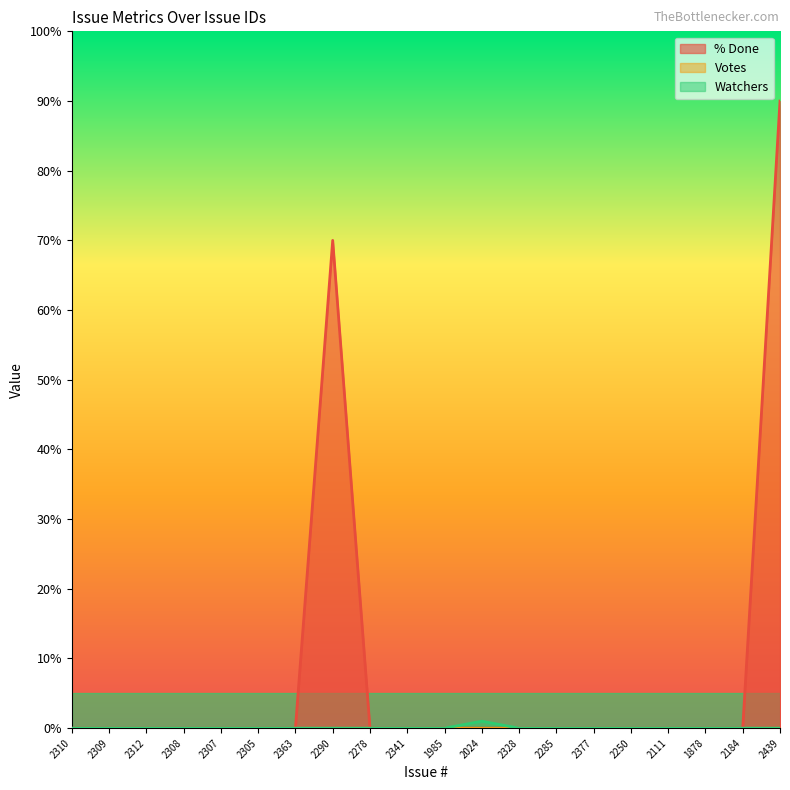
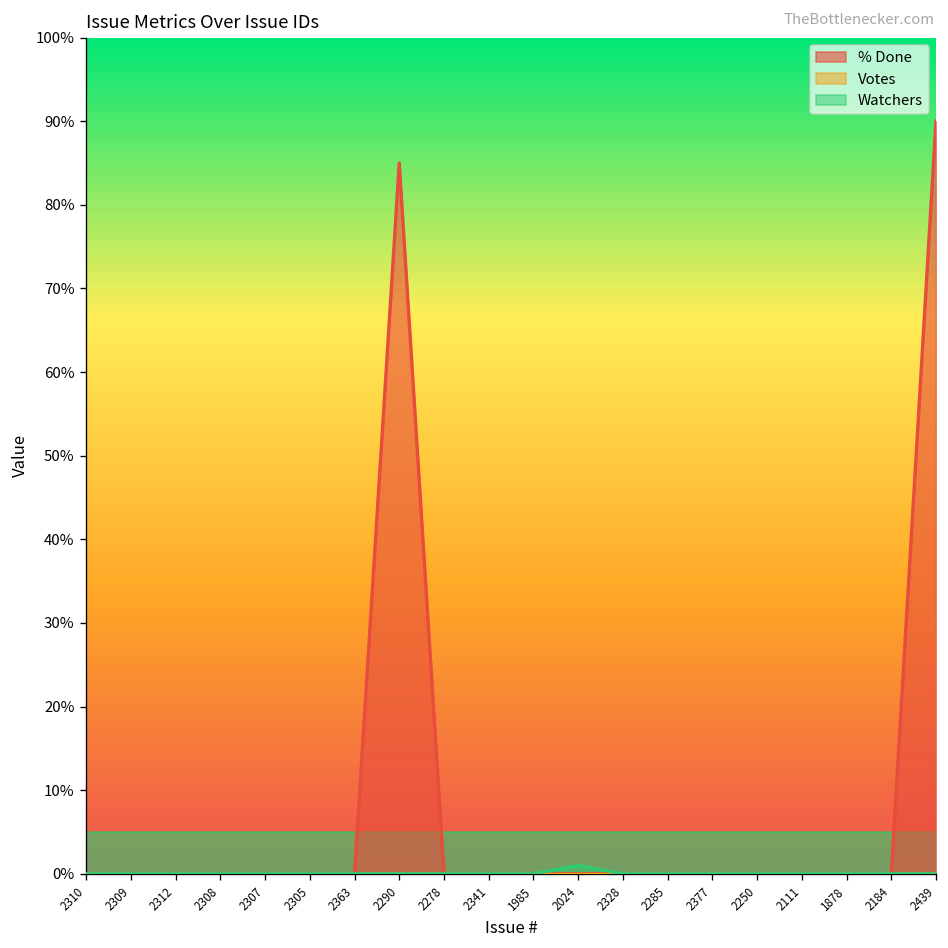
  {
    "% Done": {
-     "2290": "70%",
+     "2290": "85%",
      "2439": "90%"
    }
  }
